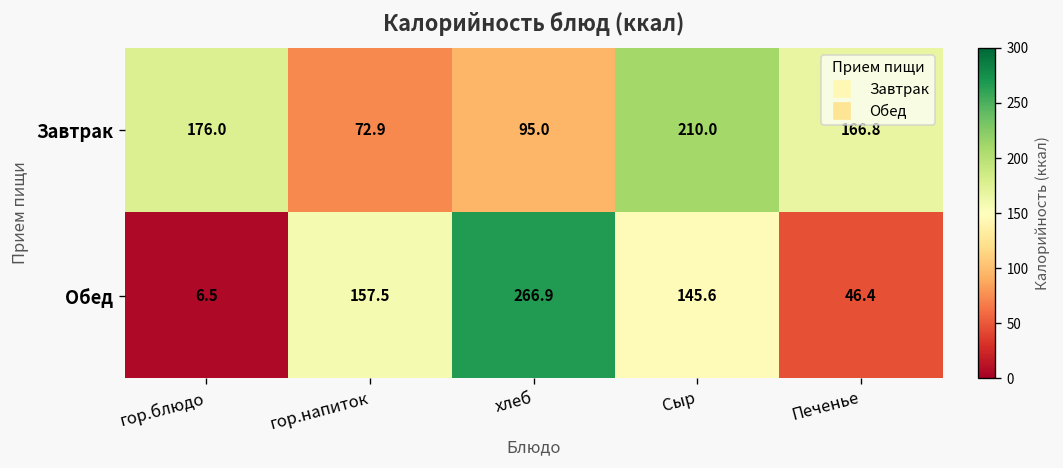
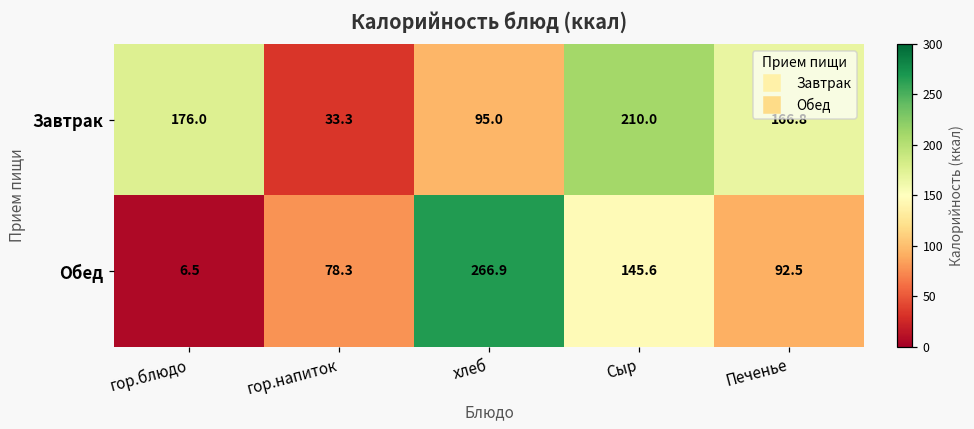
  {
    "Завтрак": {
      "гор.блюдо": 176.0,
-     "гор.напиток": 72.9,
+     "гор.напиток": 33.3,
      "хлеб": 95.0,
      "Сыр": 210.0
    },
    "Обед": {
      "гор.блюдо": 6.5,
-     "гор.напиток": 157.5,
+     "гор.напиток": 78.3,
      "хлеб": 266.9,
      "Сыр": 145.6,
-     "Печенье": 46.4
+     "Печенье": 92.5
    }
  }
